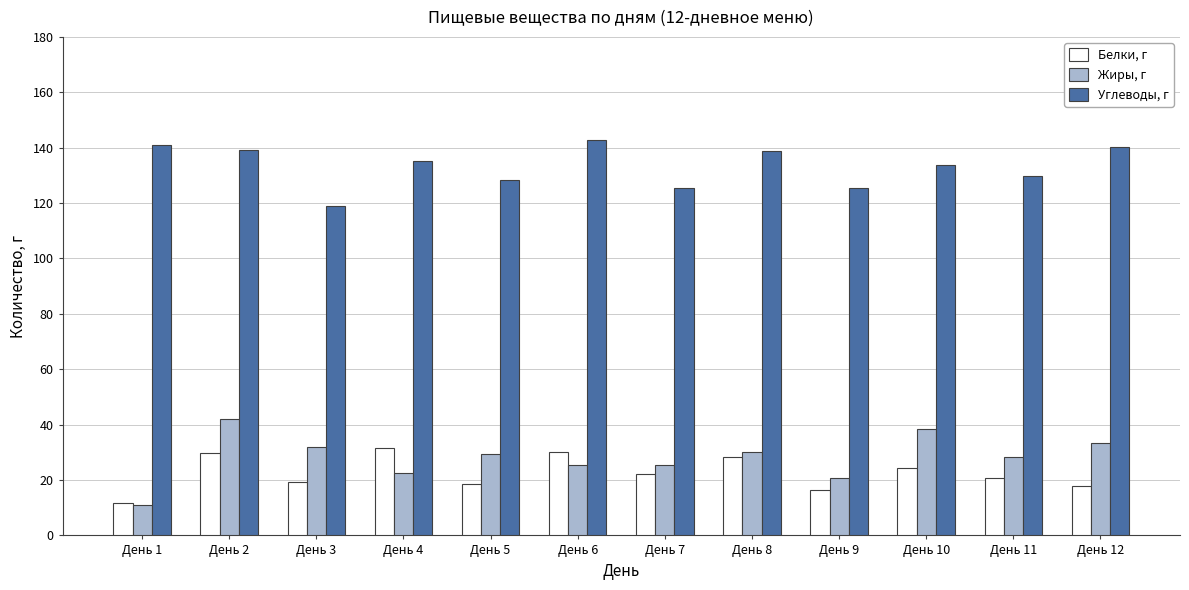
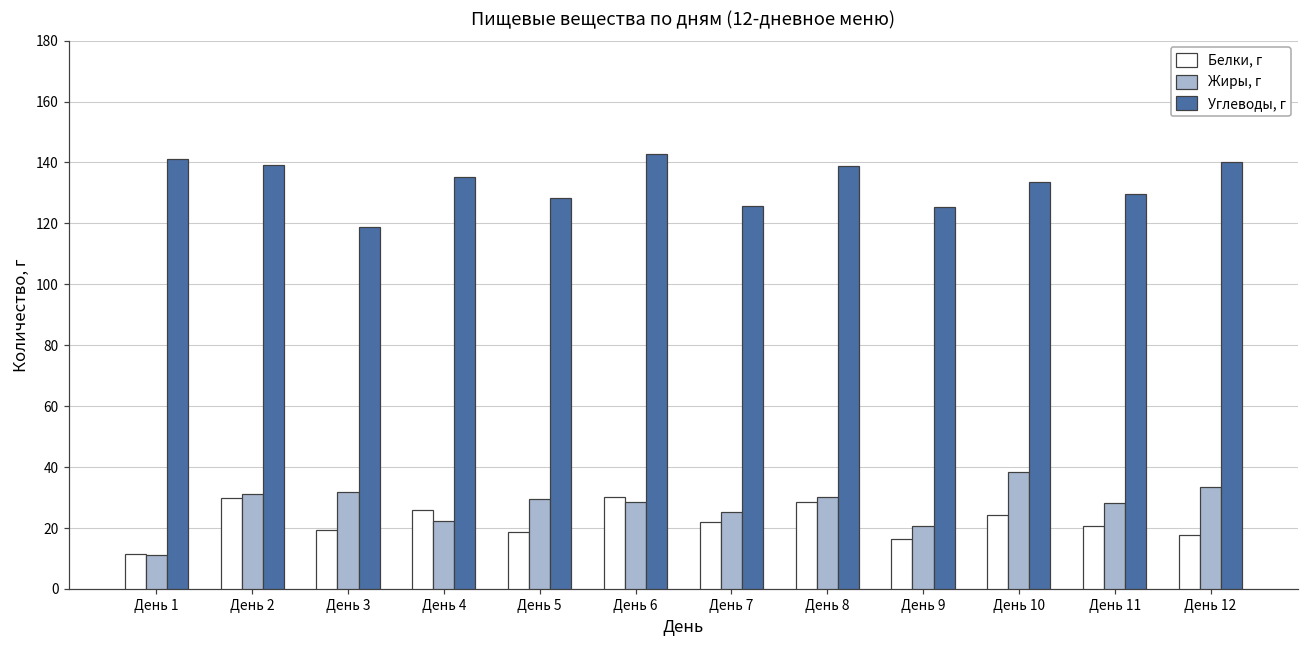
  {
    "Белки, г": {
      "День 1": 12,
      "День 2": 30,
      "День 3": 19,
-     "День 4": 32,
+     "День 4": 26,
      "День 5": 19,
      "День 6": 30,
      "День 7": 22,
      "День 8": 28,
      "День 9": 17,
      "День 10": 24,
      "День 11": 21,
      "День 12": 18
    },
    "Жиры, г": {
      "День 1": 11,
-     "День 2": 42,
+     "День 2": 31,
      "День 3": 32,
      "День 4": 22,
      "День 5": 30,
-     "День 6": 26,
+     "День 6": 29,
      "День 7": 25,
      "День 8": 30,
      "День 9": 21,
      "День 10": 39,
      "День 11": 28,
      "День 12": 33
    },
    "Углеводы, г": {
      "День 1": 141,
      "День 2": 139,
      "День 3": 119,
      "День 4": 135,
      "День 5": 128,
      "День 6": 143,
      "День 7": 126,
      "День 8": 139,
      "День 9": 125,
      "День 10": 134,
      "День 11": 130,
      "День 12": 140
    }
  }
